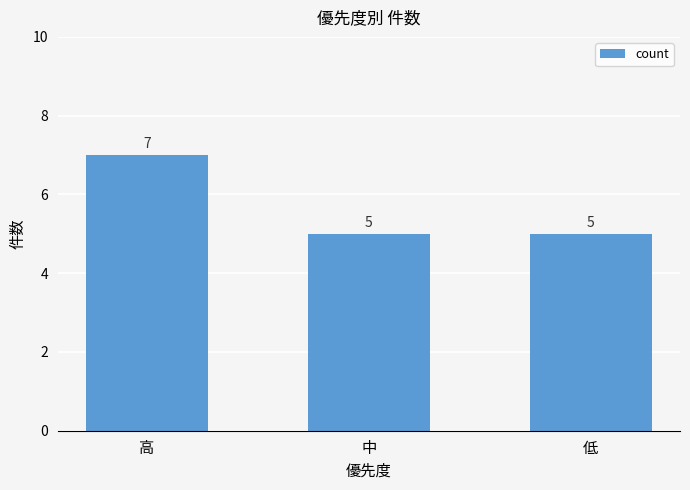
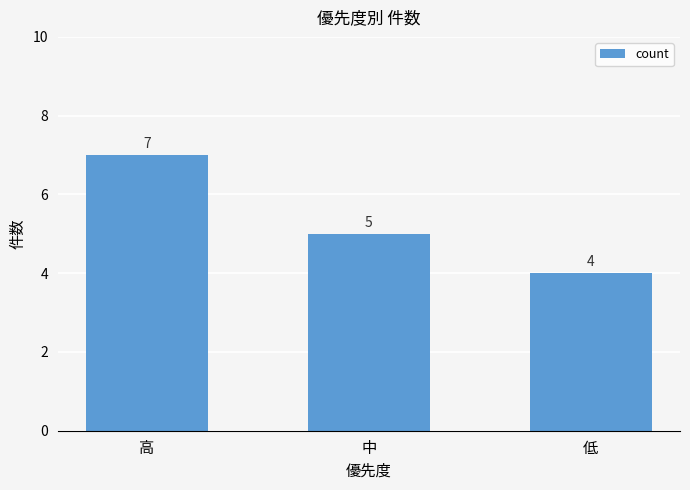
  {
    "高": 7,
    "中": 5,
-   "低": 5
+   "低": 4
  }
